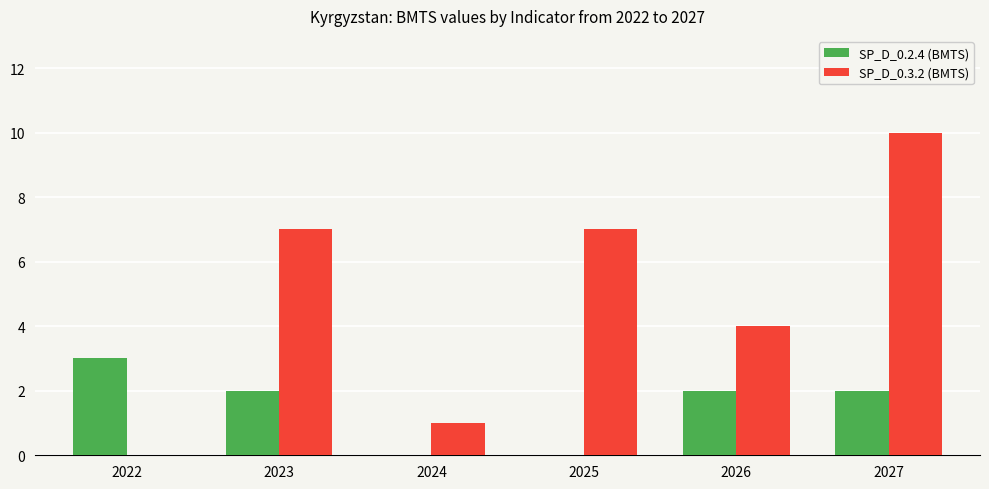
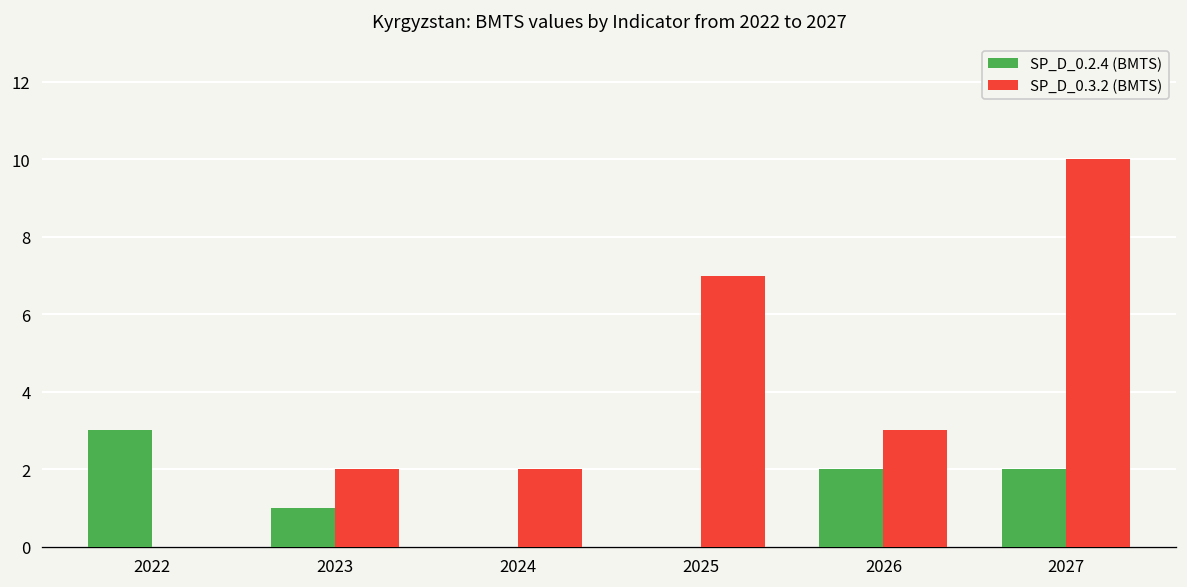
  {
    "SP_D_0.2.4 (BMTS)": {
      "2022": 3,
-     "2023": 2,
+     "2023": 1,
      "2024": 0,
      "2025": 0,
      "2026": 2,
      "2027": 2
    },
    "SP_D_0.3.2 (BMTS)": {
      "2022": 0,
-     "2023": 7,
-     "2024": 1,
+     "2023": 2,
+     "2024": 2,
      "2025": 7,
-     "2026": 4,
+     "2026": 3,
      "2027": 10
    }
  }
